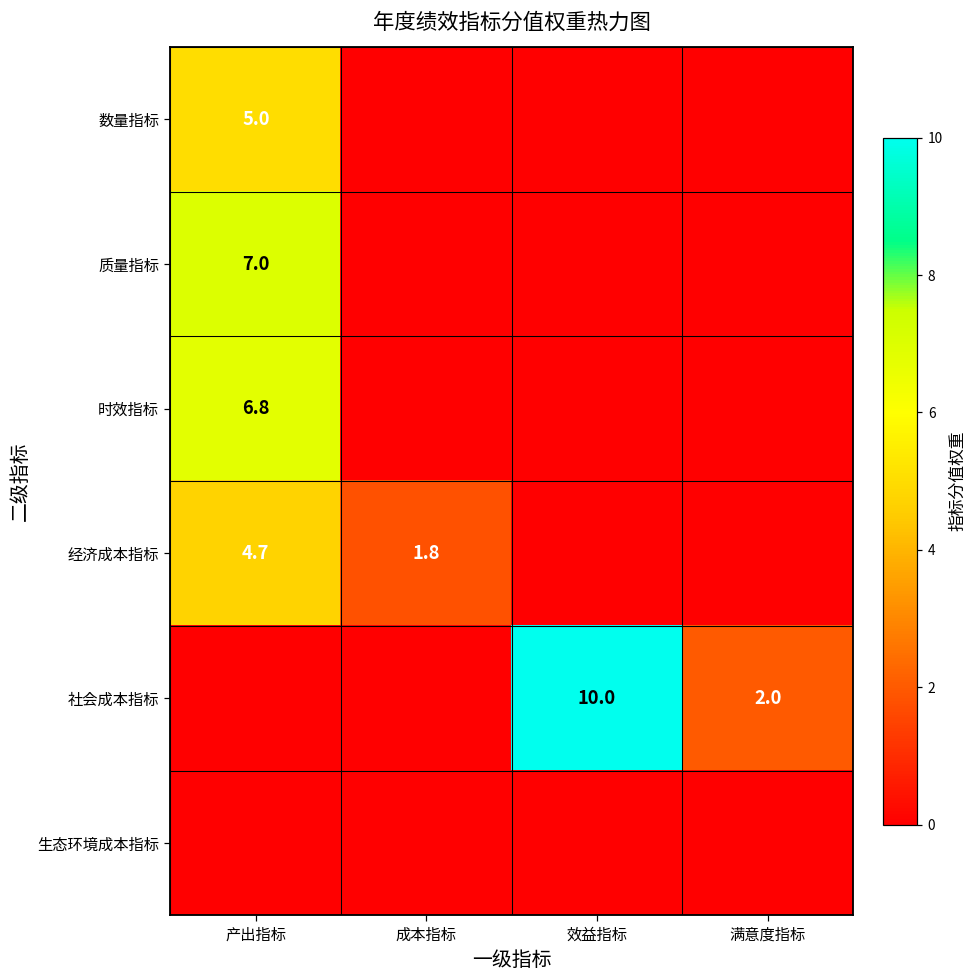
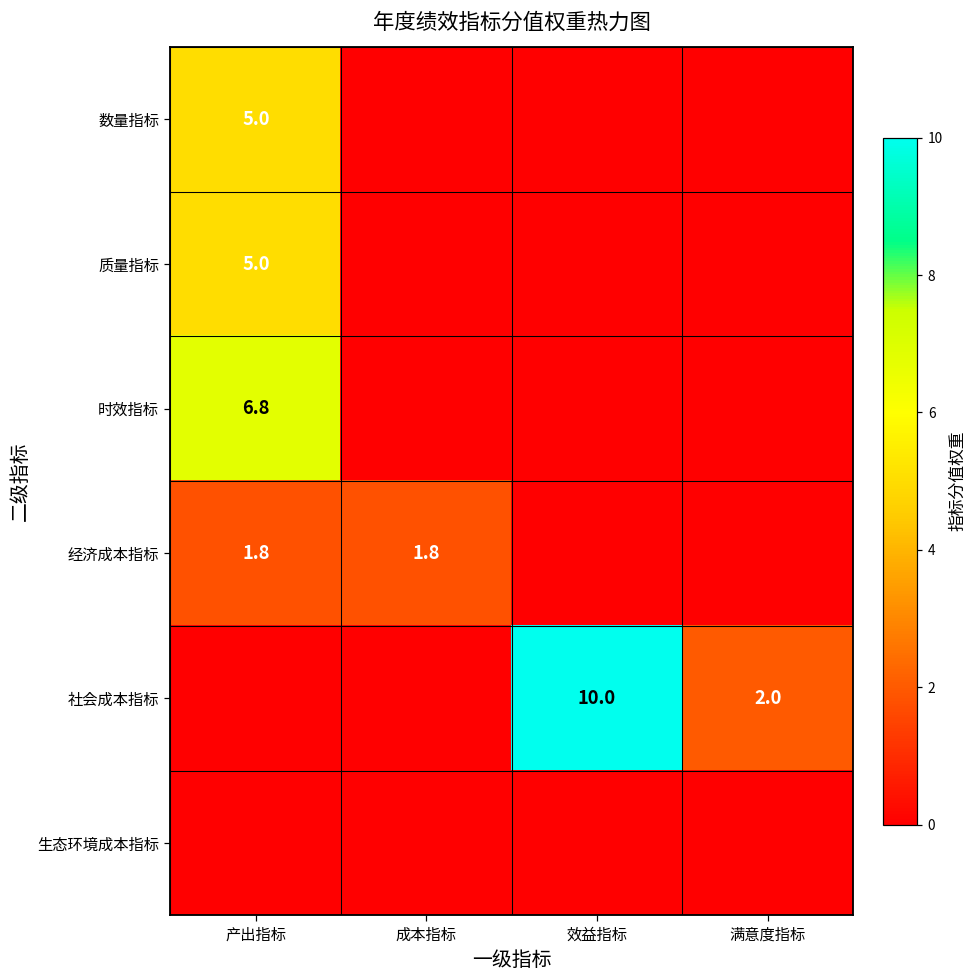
  {
    "数量指标": {
      "产出指标": 5.0
    },
    "质量指标": {
-     "产出指标": 7.0
+     "产出指标": 5.0
    },
    "时效指标": {
      "产出指标": 6.8
    },
    "经济成本指标": {
-     "产出指标": 4.7,
+     "产出指标": 1.8,
      "成本指标": 1.8
    },
    "社会成本指标": {
      "效益指标": 10.0,
      "满意度指标": 2.0
    }
  }
